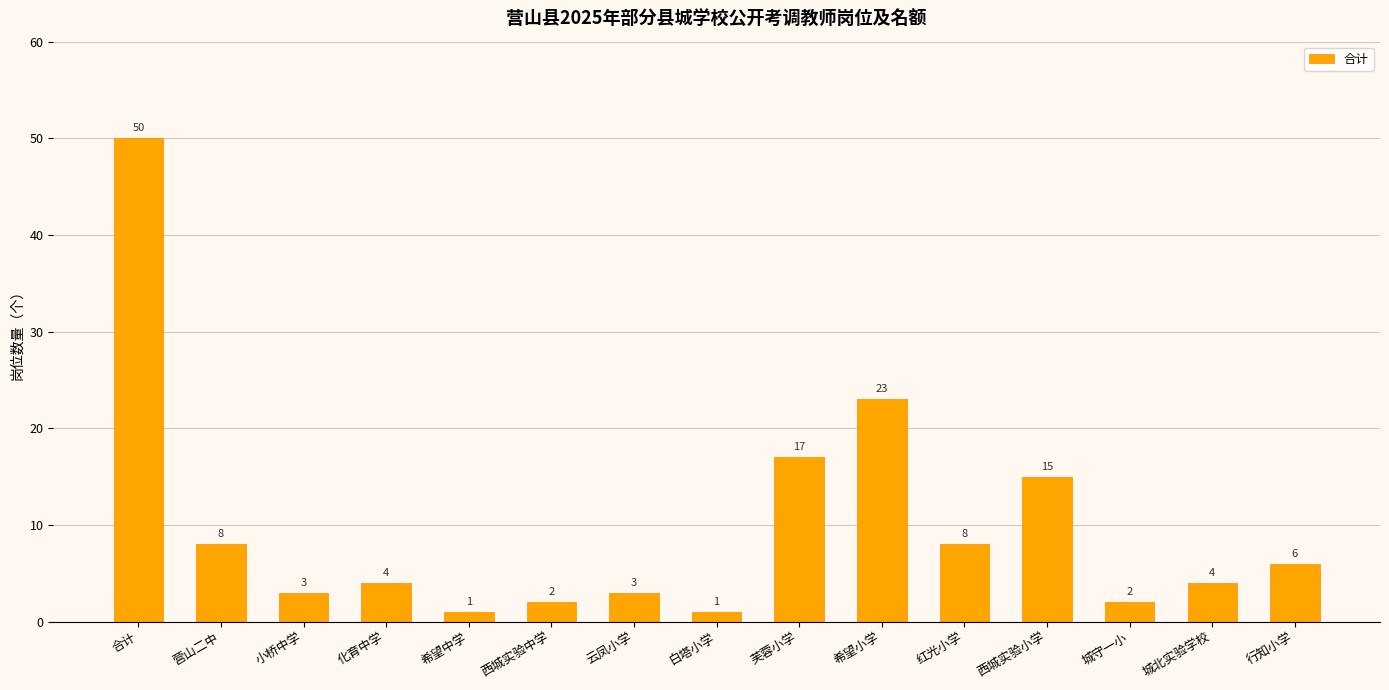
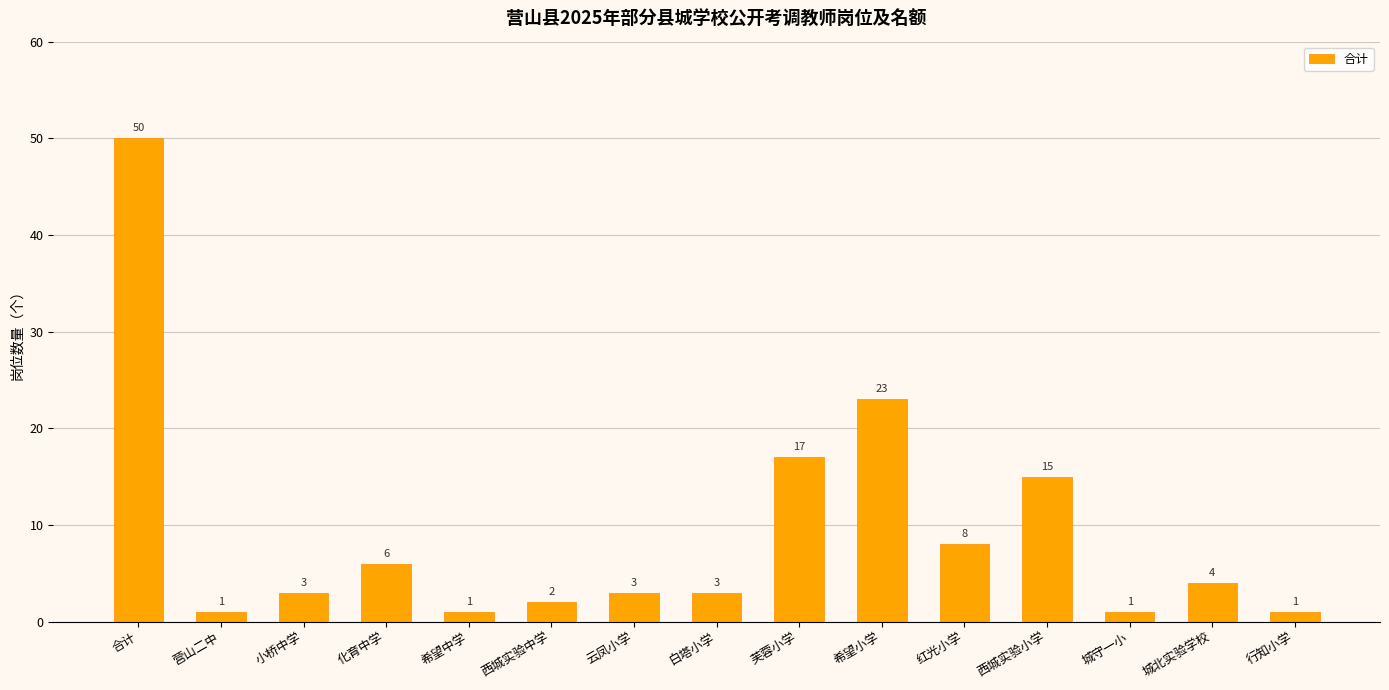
  {
    "合计": 50,
-   "营山二中": 8,
+   "营山二中": 1,
    "小桥中学": 3,
-   "化育中学": 4,
+   "化育中学": 6,
    "希望中学": 1,
    "西城实验中学": 2,
    "云凤小学": 3,
-   "白塔小学": 1,
+   "白塔小学": 3,
    "芙蓉小学": 17,
    "希望小学": 23,
    "红光小学": 8,
    "西城实验小学": 15,
-   "城守一小": 2,
+   "城守一小": 1,
    "城北实验学校": 4,
-   "行知小学": 6
+   "行知小学": 1
  }
